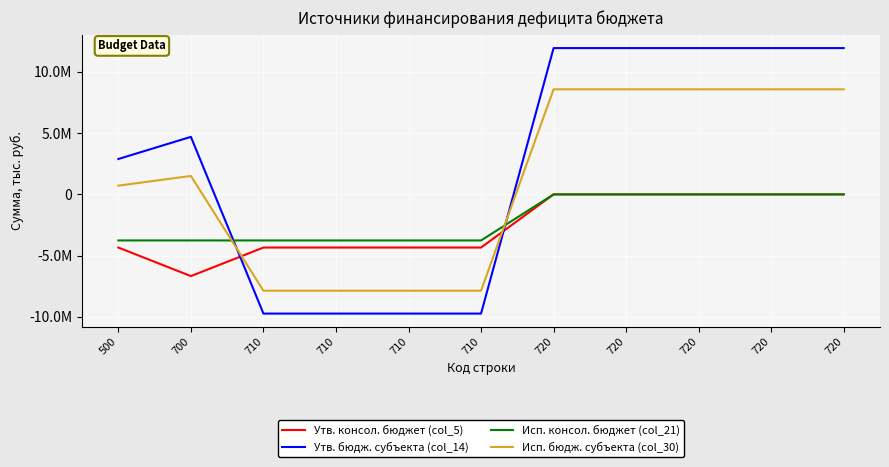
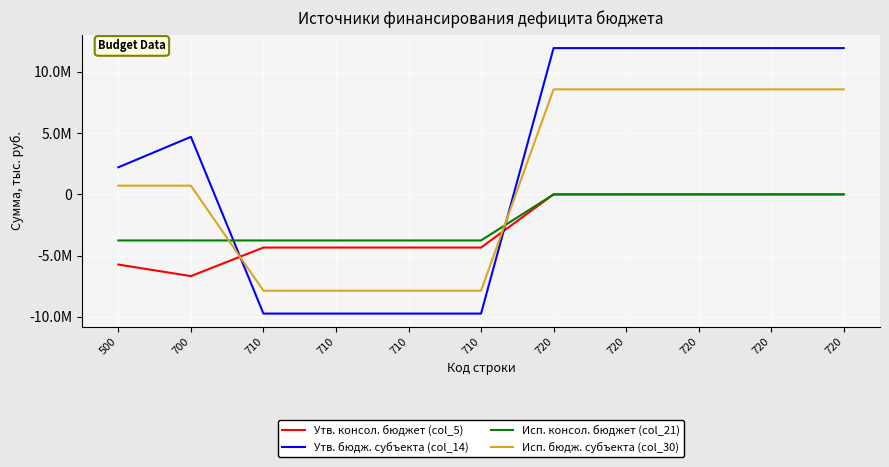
  {
    "Утв. консол. бюджет (col_5)": {
-     "500": -4300000,
+     "500": -5700000,
      "700": -6700000
    },
    "Утв. бюдж. субъекта (col_14)": {
-     "500": 2900000,
+     "500": 2200000,
      "700": 4700000
    },
    "Исп. консол. бюджет (col_21)": {
      "500": -3800000,
      "700": -3800000
    },
    "Исп. бюдж. субъекта (col_30)": {
      "500": 700000,
-     "700": 1500000
+     "700": 700000
    }
  }
